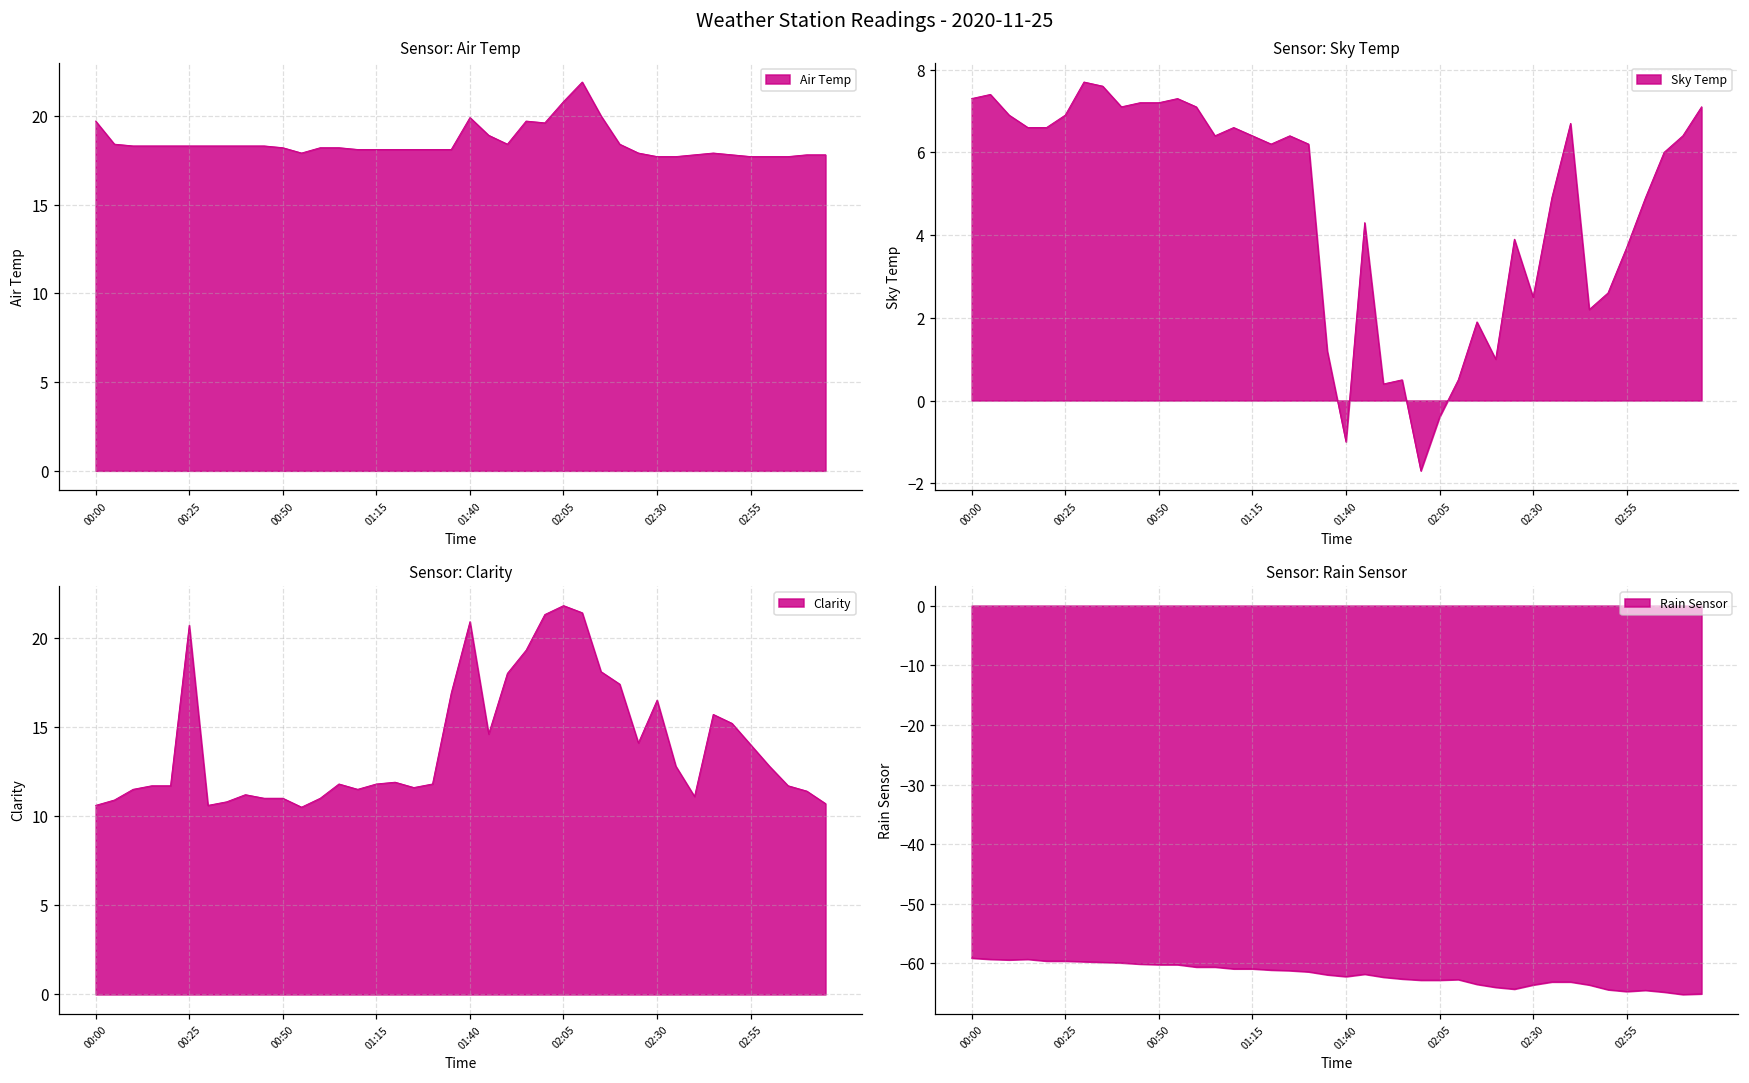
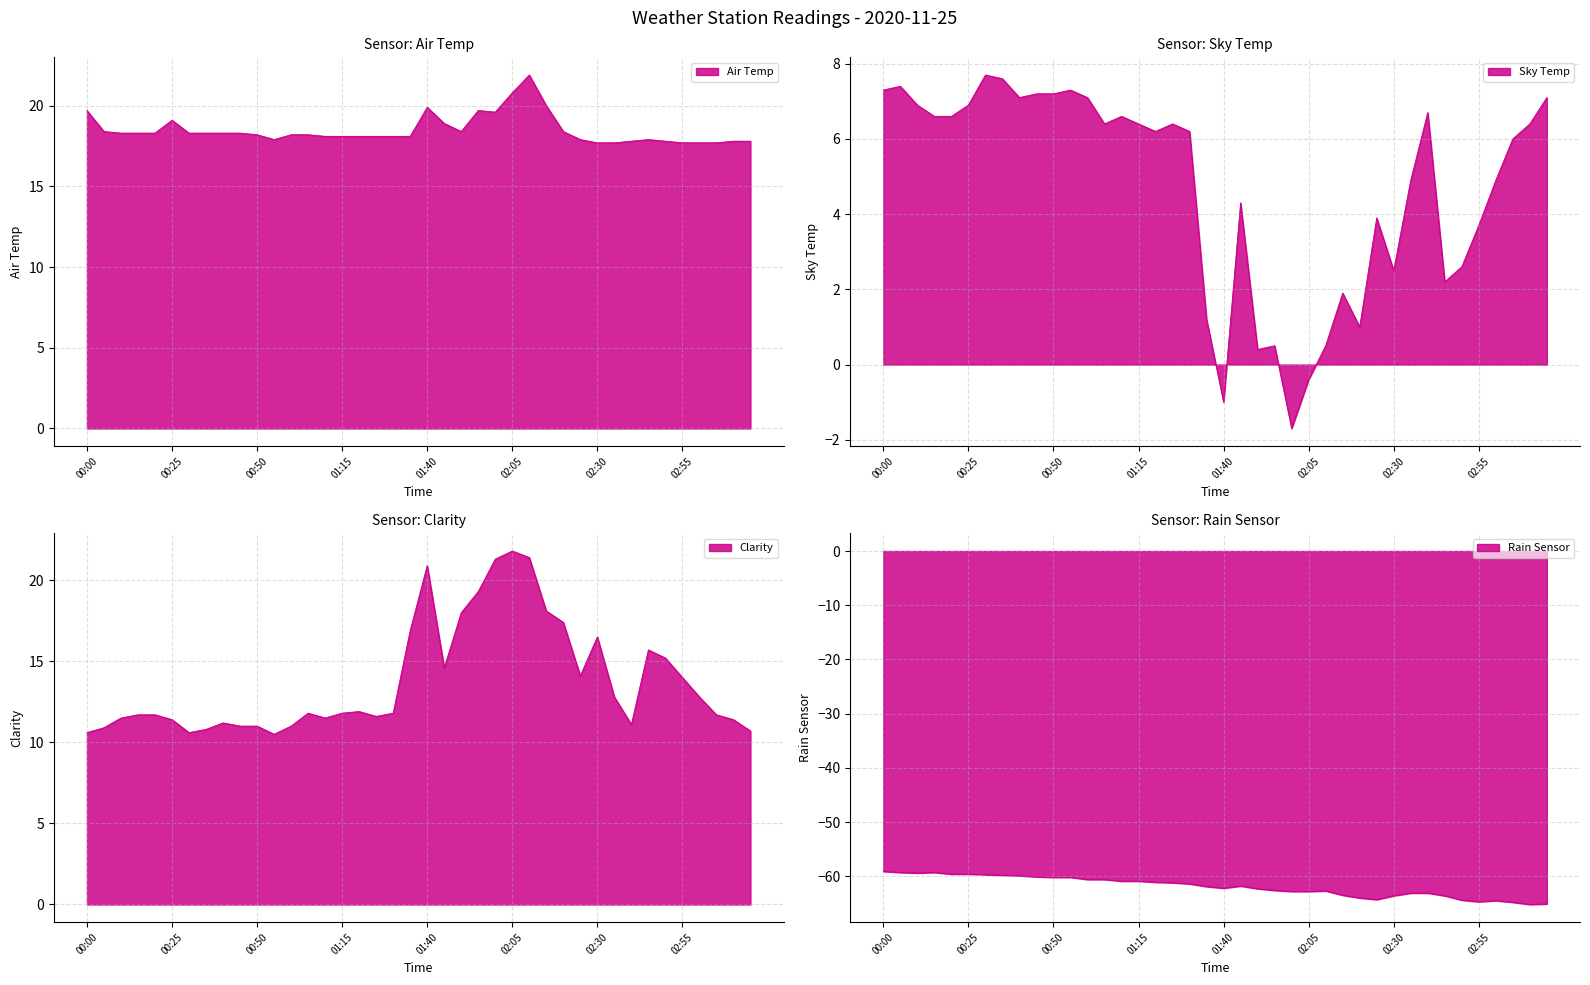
  {
    "Sensor: Air Temp": {
      "00:00": 19.7,
-     "00:25": 18.3,
+     "00:25": 19.1,
      "00:50": 18.2,
      "01:15": 18.1,
      "01:40": 19.9,
      "02:05": 20.8,
      "02:30": 17.7,
      "02:55": 17.7
    },
    "Sensor: Clarity": {
      "00:00": 10.6,
-     "00:25": 20.7,
+     "00:25": 11.4,
      "00:50": 11.0,
      "01:15": 11.8,
      "01:40": 20.9,
      "02:05": 21.8,
      "02:30": 16.5,
      "02:55": 14.0
    }
  }
